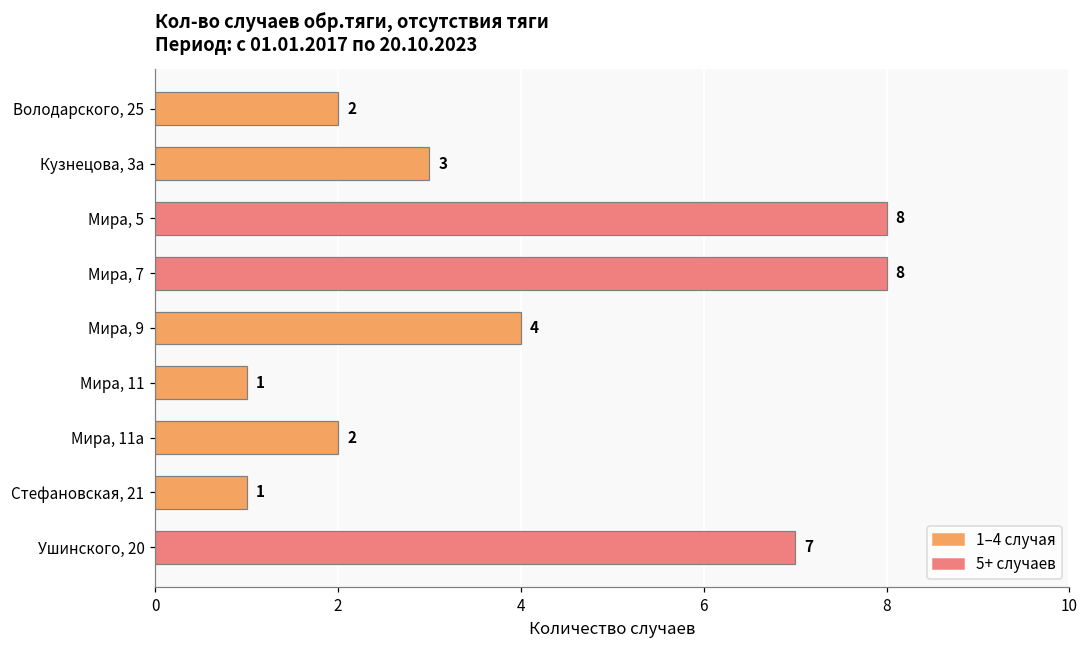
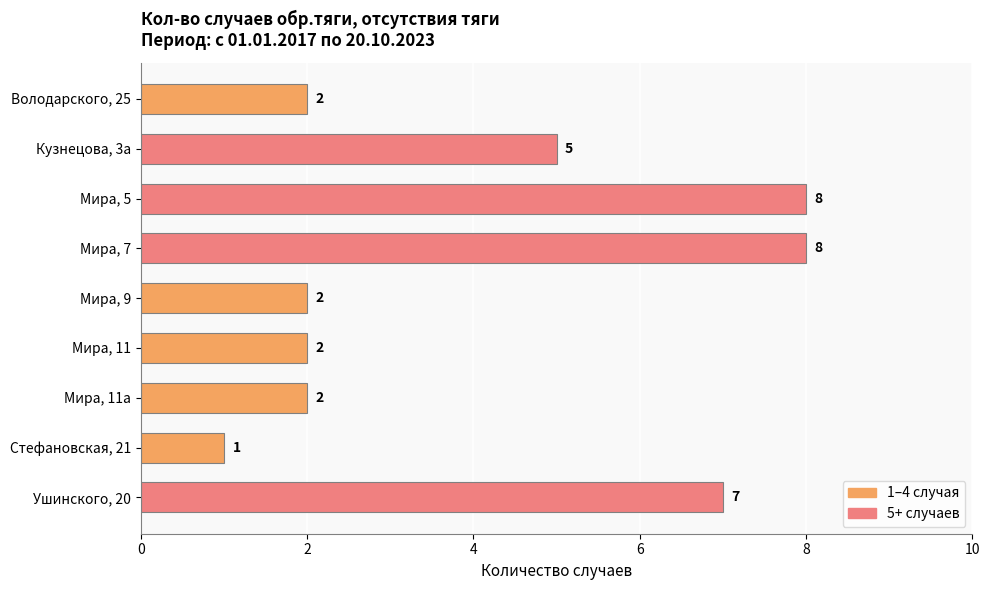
  {
    "Володарского, 25": 2,
-   "Кузнецова, 3а": 3,
+   "Кузнецова, 3а": 5,
    "Мира, 5": 8,
    "Мира, 7": 8,
-   "Мира, 9": 4,
-   "Мира, 11": 1,
+   "Мира, 9": 2,
+   "Мира, 11": 2,
    "Мира, 11а": 2,
    "Стефановская, 21": 1,
    "Ушинского, 20": 7
  }
